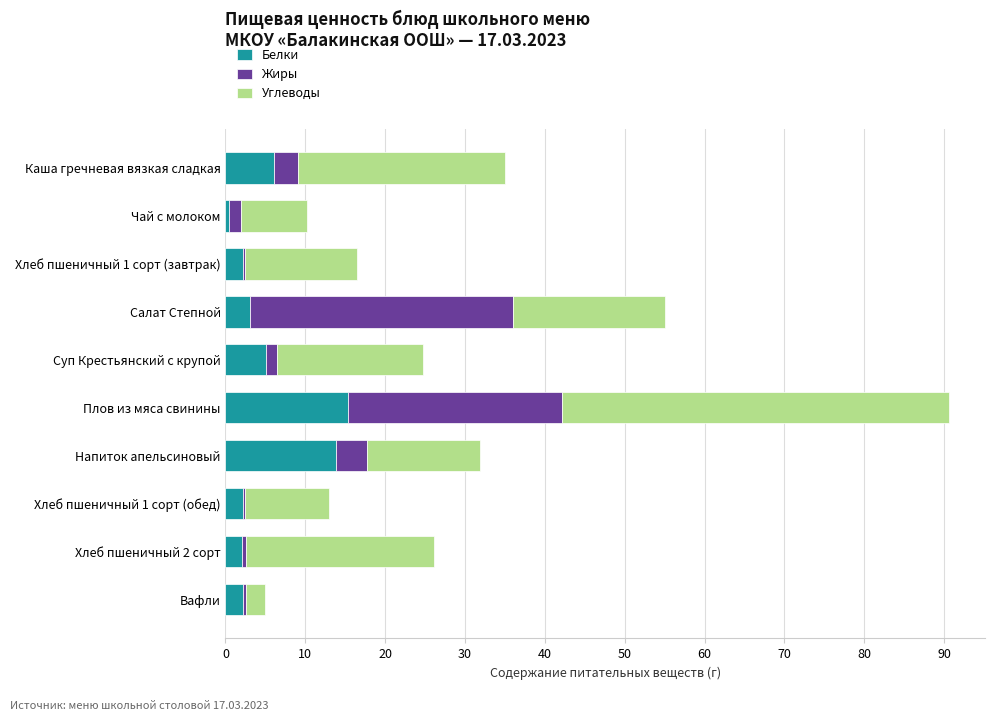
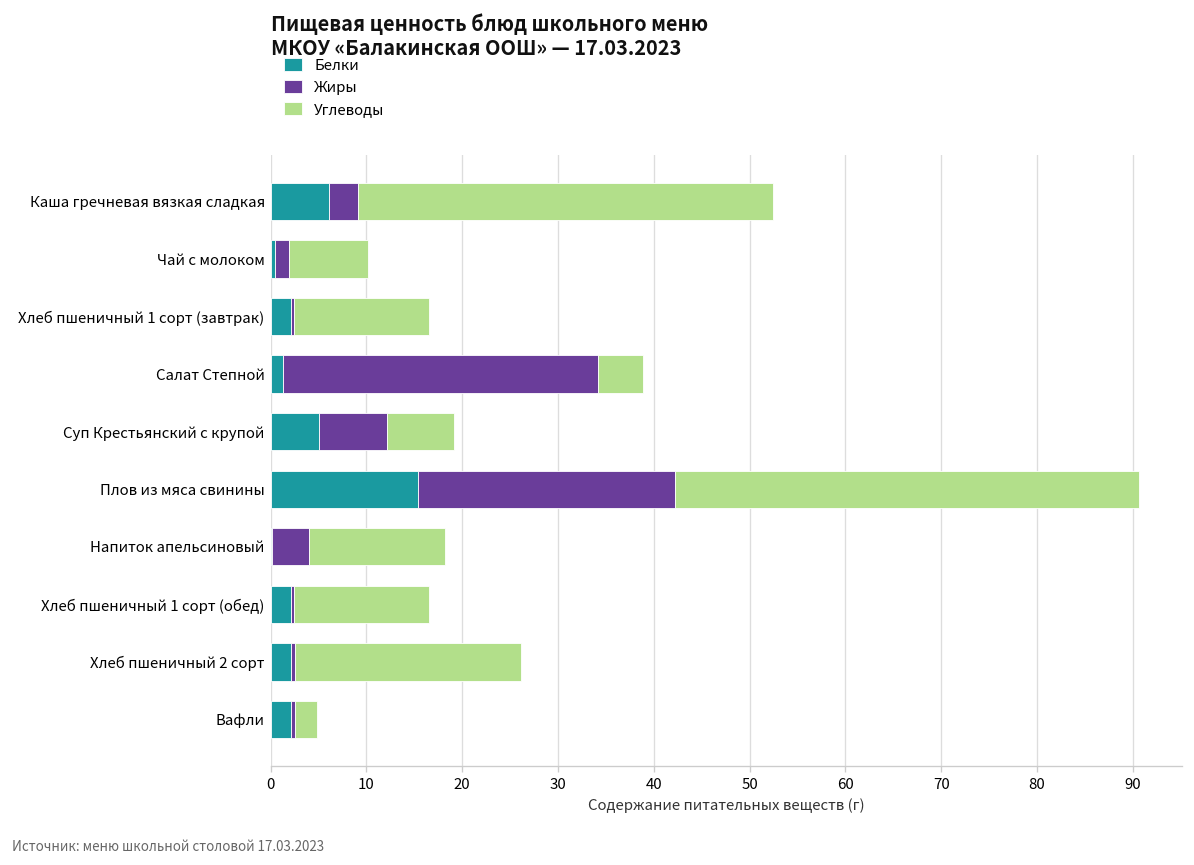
  {
    "Белки": {
      "Каша гречневая вязкая сладкая": 6,
      "Чай с молоком": 1,
      "Хлеб пшеничный 1 сорт (завтрак)": 2,
-     "Салат Степной": 3,
+     "Салат Степной": 1,
      "Суп Крестьянский с крупой": 5,
      "Плов из мяса свинины": 15,
-     "Напиток апельсиновый": 14,
+     "Напиток апельсиновый": 0,
      "Хлеб пшеничный 1 сорт (обед)": 2,
      "Хлеб пшеничный 2 сорт": 2,
      "Вафли": 2
    },
    "Жиры": {
      "Каша гречневая вязкая сладкая": 3,
      "Чай с молоком": 1,
      "Салат Степной": 33,
-     "Суп Крестьянский с крупой": 1,
+     "Суп Крестьянский с крупой": 7,
      "Плов из мяса свинины": 27,
      "Напиток апельсиновый": 4,
      "Хлеб пшеничный 2 сорт": 0,
      "Вафли": 0
    },
    "Углеводы": {
-     "Каша гречневая вязкая сладкая": 26,
+     "Каша гречневая вязкая сладкая": 43,
      "Чай с молоком": 8,
      "Хлеб пшеничный 1 сорт (завтрак)": 14,
-     "Салат Степной": 19,
-     "Суп Крестьянский с крупой": 18,
+     "Салат Степной": 5,
+     "Суп Крестьянский с крупой": 7,
      "Плов из мяса свинины": 48,
      "Напиток апельсиновый": 14,
-     "Хлеб пшеничный 1 сорт (обед)": 11,
+     "Хлеб пшеничный 1 сорт (обед)": 14,
      "Хлеб пшеничный 2 сорт": 24,
      "Вафли": 2
    }
  }
